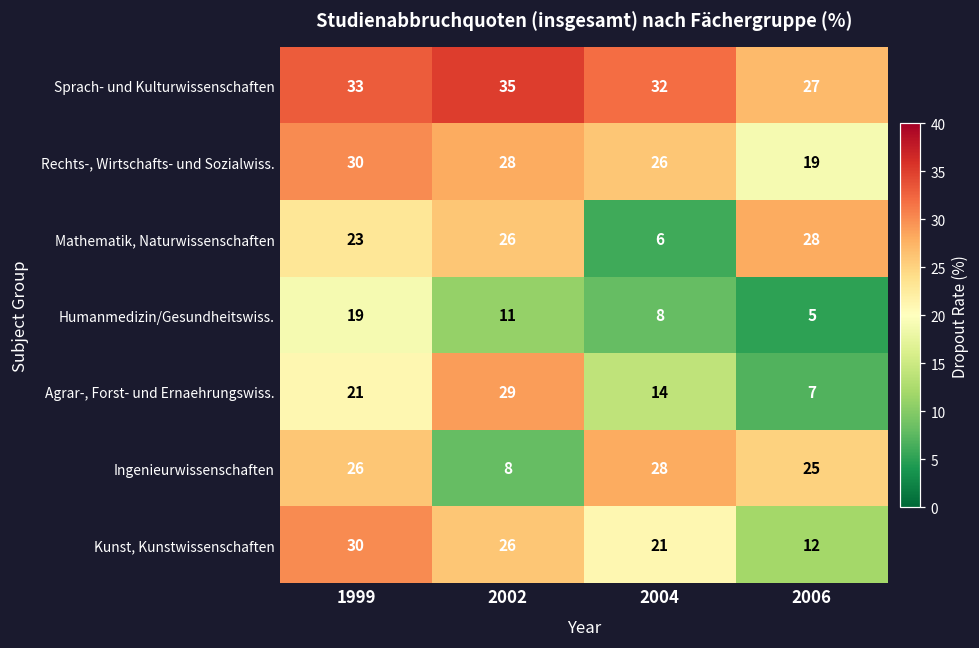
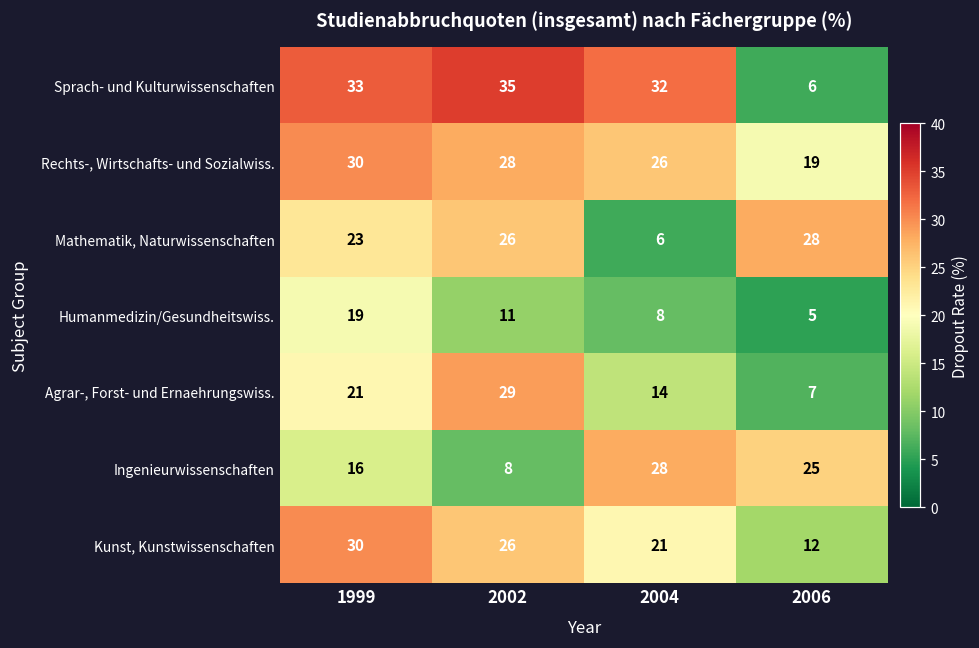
  {
    "Sprach- und Kulturwissenschaften": {
      "1999": 33,
      "2002": 35,
      "2004": 32,
-     "2006": 27
+     "2006": 6
    },
    "Rechts-, Wirtschafts- und Sozialwiss.": {
      "1999": 30,
      "2002": 28,
      "2004": 26,
      "2006": 19
    },
    "Mathematik, Naturwissenschaften": {
      "1999": 23,
      "2002": 26,
      "2004": 6,
      "2006": 28
    },
    "Humanmedizin/Gesundheitswiss.": {
      "1999": 19,
      "2002": 11,
      "2004": 8,
      "2006": 5
    },
    "Agrar-, Forst- und Ernaehrungswiss.": {
      "1999": 21,
      "2002": 29,
      "2004": 14,
      "2006": 7
    },
    "Ingenieurwissenschaften": {
-     "1999": 26,
+     "1999": 16,
      "2002": 8,
      "2004": 28,
      "2006": 25
    },
    "Kunst, Kunstwissenschaften": {
      "1999": 30,
      "2002": 26,
      "2004": 21,
      "2006": 12
    }
  }
